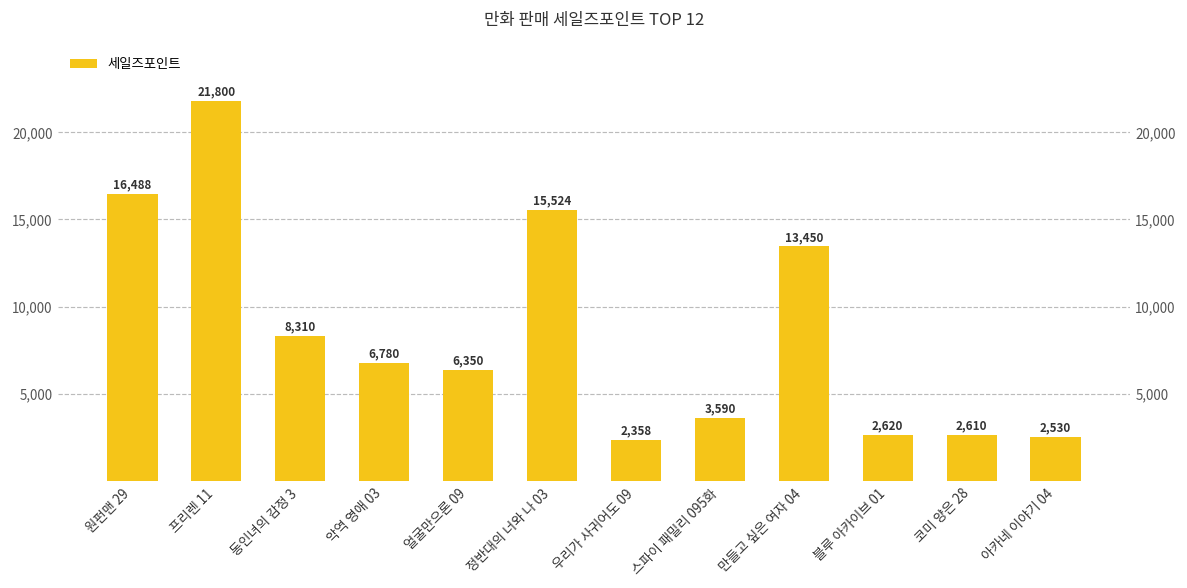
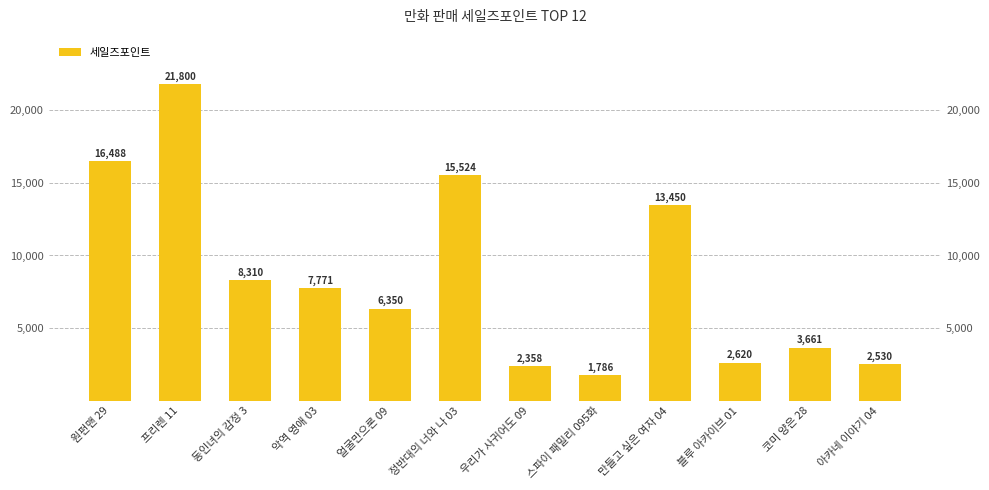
  {
    "원펀맨 29": "16,488",
    "프리렌 11": "21,800",
    "동인녀의 감정 3": "8,310",
-   "악역 영애 03": "6,780",
+   "악역 영애 03": "7,771",
    "얼굴만으론 09": "6,350",
    "정반대의 너와 나 03": "15,524",
    "우리가 사귀어도 09": "2,358",
-   "스파이 패밀리 095화": "3,590",
+   "스파이 패밀리 095화": "1,786",
    "만들고 싶은 여자 04": "13,450",
    "블루 아카이브 01": "2,620",
-   "코미 양은 28": "2,610",
+   "코미 양은 28": "3,661",
    "아카네 이야기 04": "2,530"
  }
